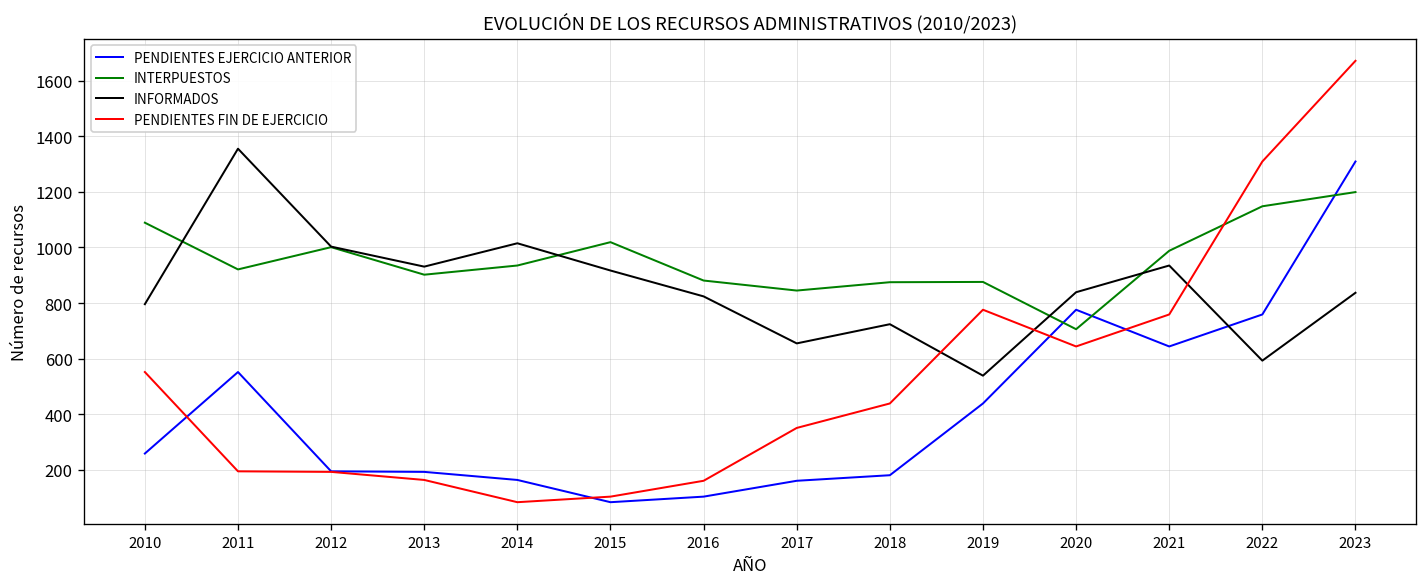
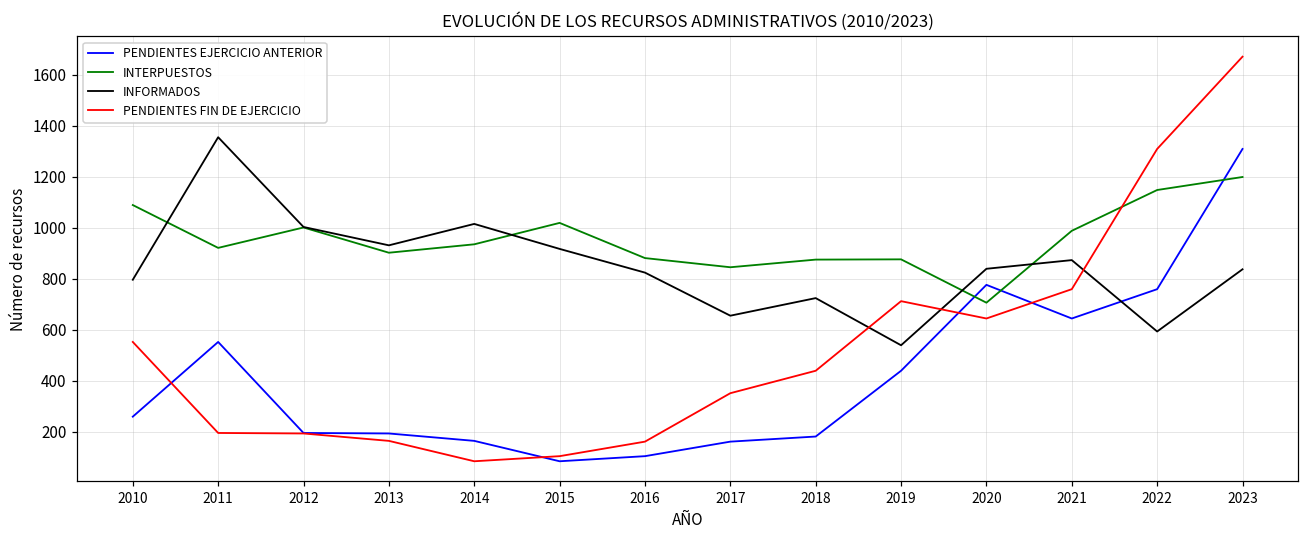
  {
    "PENDIENTES EJERCICIO ANTERIOR": {
      "2010": 260,
      "2011": 550,
      "2013": 190,
      "2014": 160,
      "2015": 80,
      "2016": 100,
      "2017": 160,
      "2018": 180,
      "2019": 440,
      "2020": 780,
      "2021": 640,
      "2022": 760,
      "2023": 1310
    },
    "INTERPUESTOS": {
      "2010": 1090,
      "2011": 920,
      "2013": 900,
      "2014": 940,
      "2015": 1020,
      "2016": 880,
      "2017": 850,
      "2018": 880,
      "2019": 880,
      "2020": 710,
      "2021": 990,
      "2022": 1150,
      "2023": 1200
    },
    "INFORMADOS": {
      "2010": 800,
      "2011": 1360,
      "2013": 930,
      "2014": 1020,
      "2015": 920,
      "2016": 820,
      "2017": 660,
      "2018": 720,
      "2019": 540,
      "2020": 840,
-     "2021": 940,
+     "2021": 870,
      "2022": 590,
      "2023": 840
    },
    "PENDIENTES FIN DE EJERCICIO": {
      "2010": 550,
      "2011": 200,
      "2013": 160,
      "2014": 80,
      "2015": 100,
      "2016": 160,
      "2017": 350,
      "2018": 440,
-     "2019": 780,
+     "2019": 710,
      "2020": 640,
      "2021": 760,
      "2022": 1310,
      "2023": 1670
    }
  }
